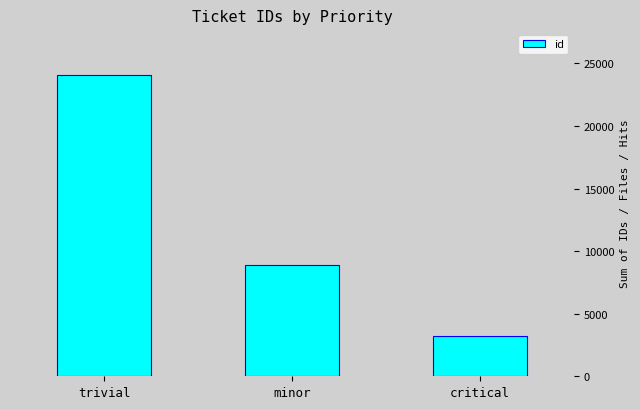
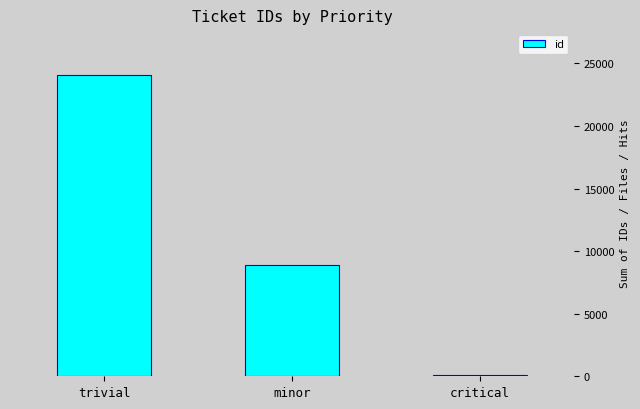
  {
    "trivial": 24100,
    "minor": 8900,
-   "critical": 3200
+   "critical": 100
  }
